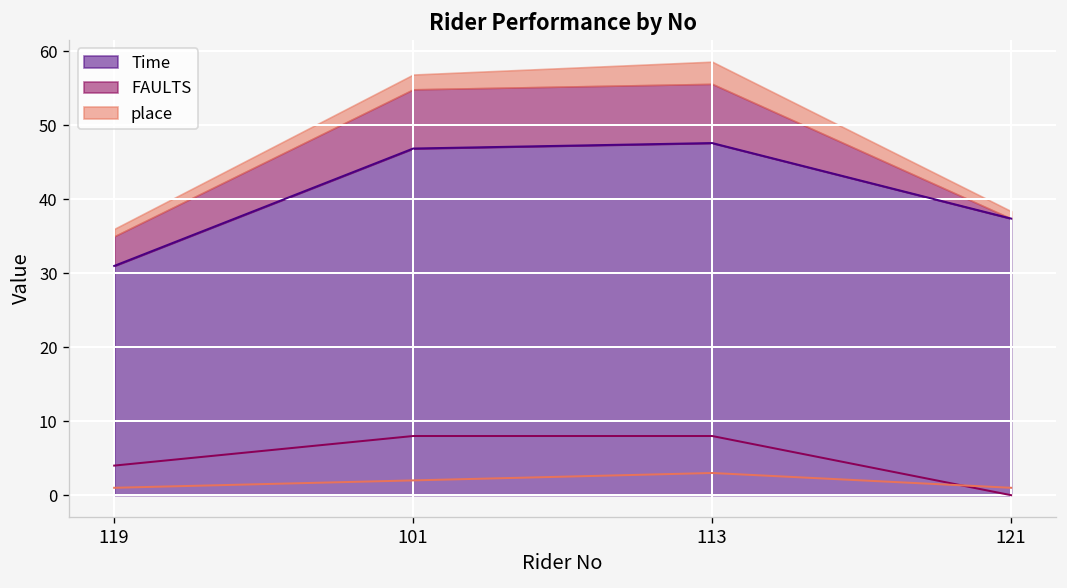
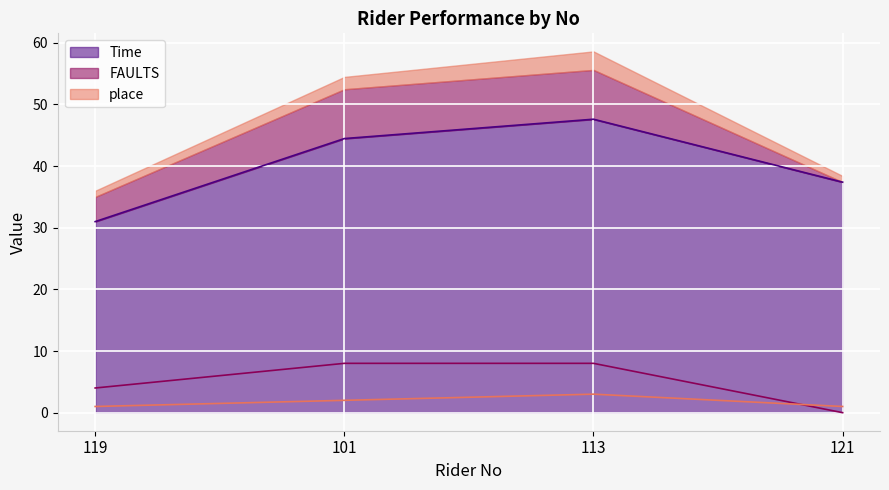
  {
    "Time": {
      "119": 31,
-     "101": 47,
+     "101": 44,
      "113": 48
    }
  }
